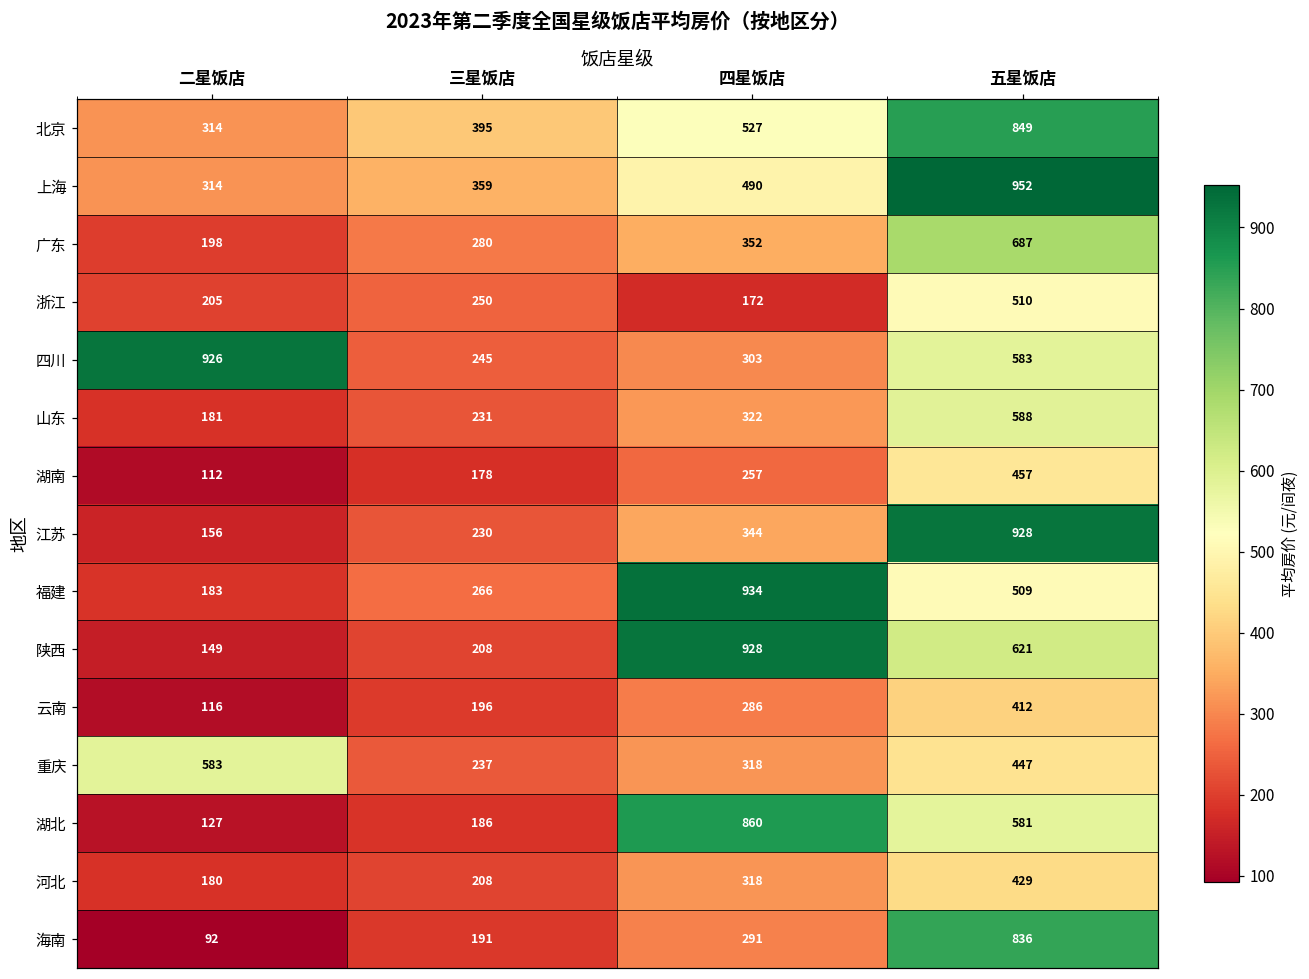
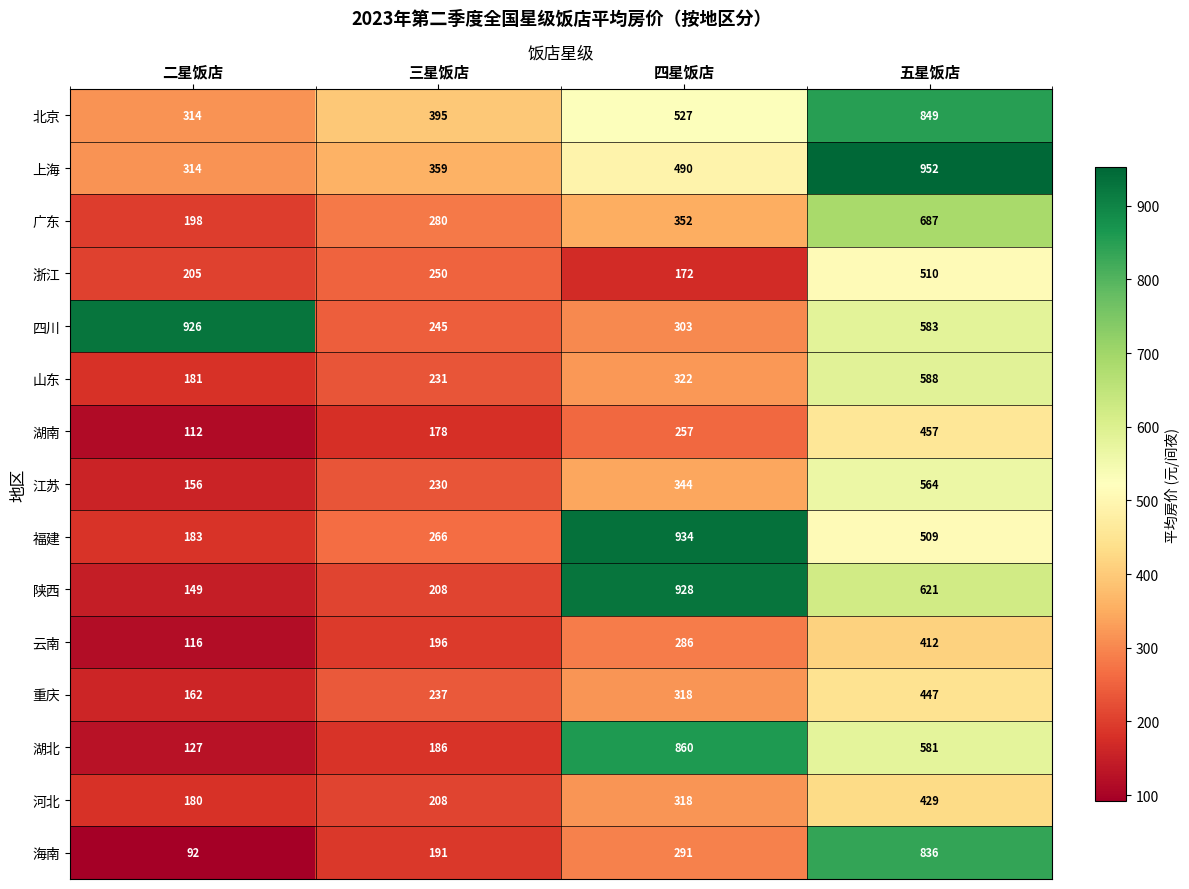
  {
    "北京": {
      "二星饭店": 314,
      "三星饭店": 395,
      "四星饭店": 527,
      "五星饭店": 849
    },
    "上海": {
      "二星饭店": 314,
      "三星饭店": 359,
      "四星饭店": 490,
      "五星饭店": 952
    },
    "广东": {
      "二星饭店": 198,
      "三星饭店": 280,
      "四星饭店": 352,
      "五星饭店": 687
    },
    "浙江": {
      "二星饭店": 205,
      "三星饭店": 250,
      "四星饭店": 172,
      "五星饭店": 510
    },
    "四川": {
      "二星饭店": 926,
      "三星饭店": 245,
      "四星饭店": 303,
      "五星饭店": 583
    },
    "山东": {
      "二星饭店": 181,
      "三星饭店": 231,
      "四星饭店": 322,
      "五星饭店": 588
    },
    "湖南": {
      "二星饭店": 112,
      "三星饭店": 178,
      "四星饭店": 257,
      "五星饭店": 457
    },
    "江苏": {
      "二星饭店": 156,
      "三星饭店": 230,
      "四星饭店": 344,
-     "五星饭店": 928
+     "五星饭店": 564
    },
    "福建": {
      "二星饭店": 183,
      "三星饭店": 266,
      "四星饭店": 934,
      "五星饭店": 509
    },
    "陕西": {
      "二星饭店": 149,
      "三星饭店": 208,
      "四星饭店": 928,
      "五星饭店": 621
    },
    "云南": {
      "二星饭店": 116,
      "三星饭店": 196,
      "四星饭店": 286,
      "五星饭店": 412
    },
    "重庆": {
-     "二星饭店": 583,
+     "二星饭店": 162,
      "三星饭店": 237,
      "四星饭店": 318,
      "五星饭店": 447
    },
    "湖北": {
      "二星饭店": 127,
      "三星饭店": 186,
      "四星饭店": 860,
      "五星饭店": 581
    },
    "河北": {
      "二星饭店": 180,
      "三星饭店": 208,
      "四星饭店": 318,
      "五星饭店": 429
    },
    "海南": {
      "二星饭店": 92,
      "三星饭店": 191,
      "四星饭店": 291,
      "五星饭店": 836
    }
  }
